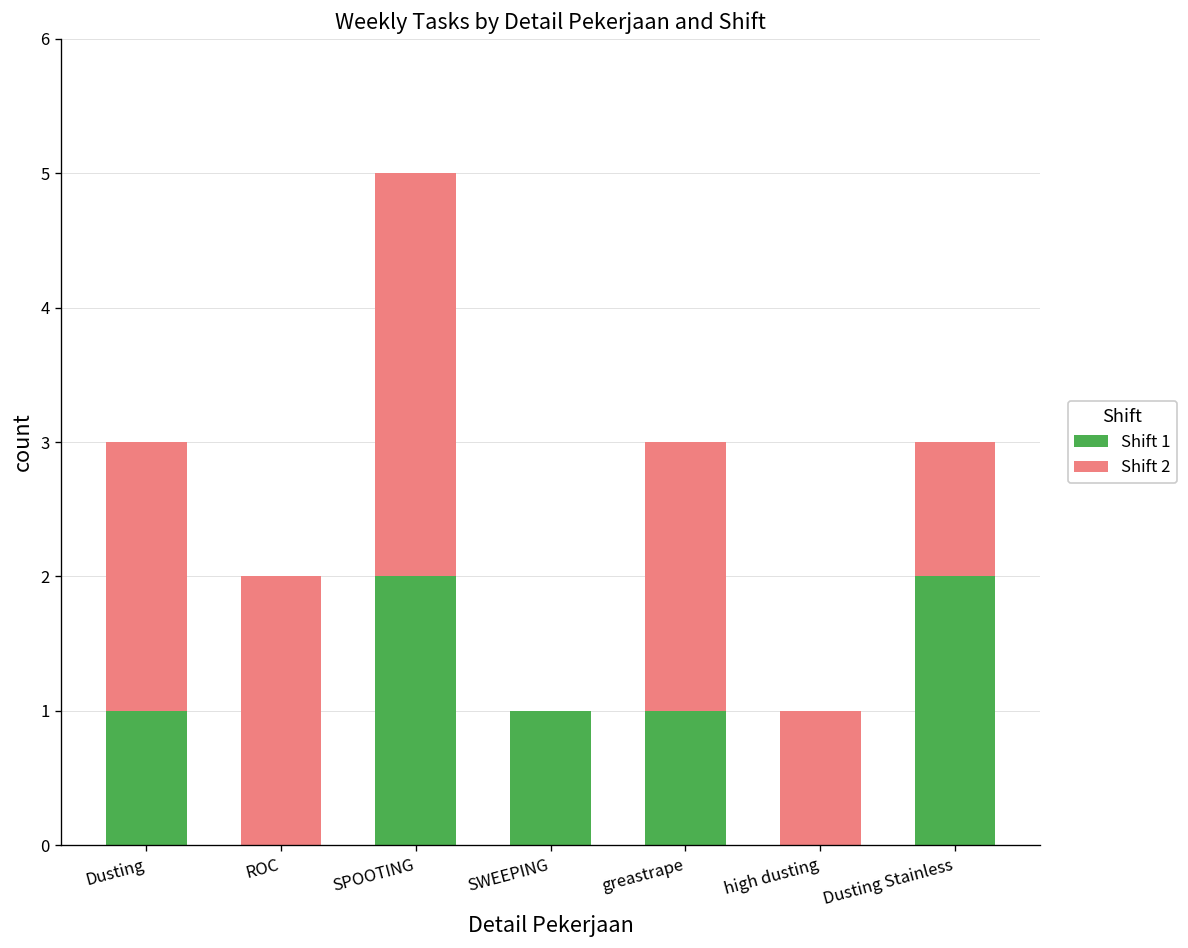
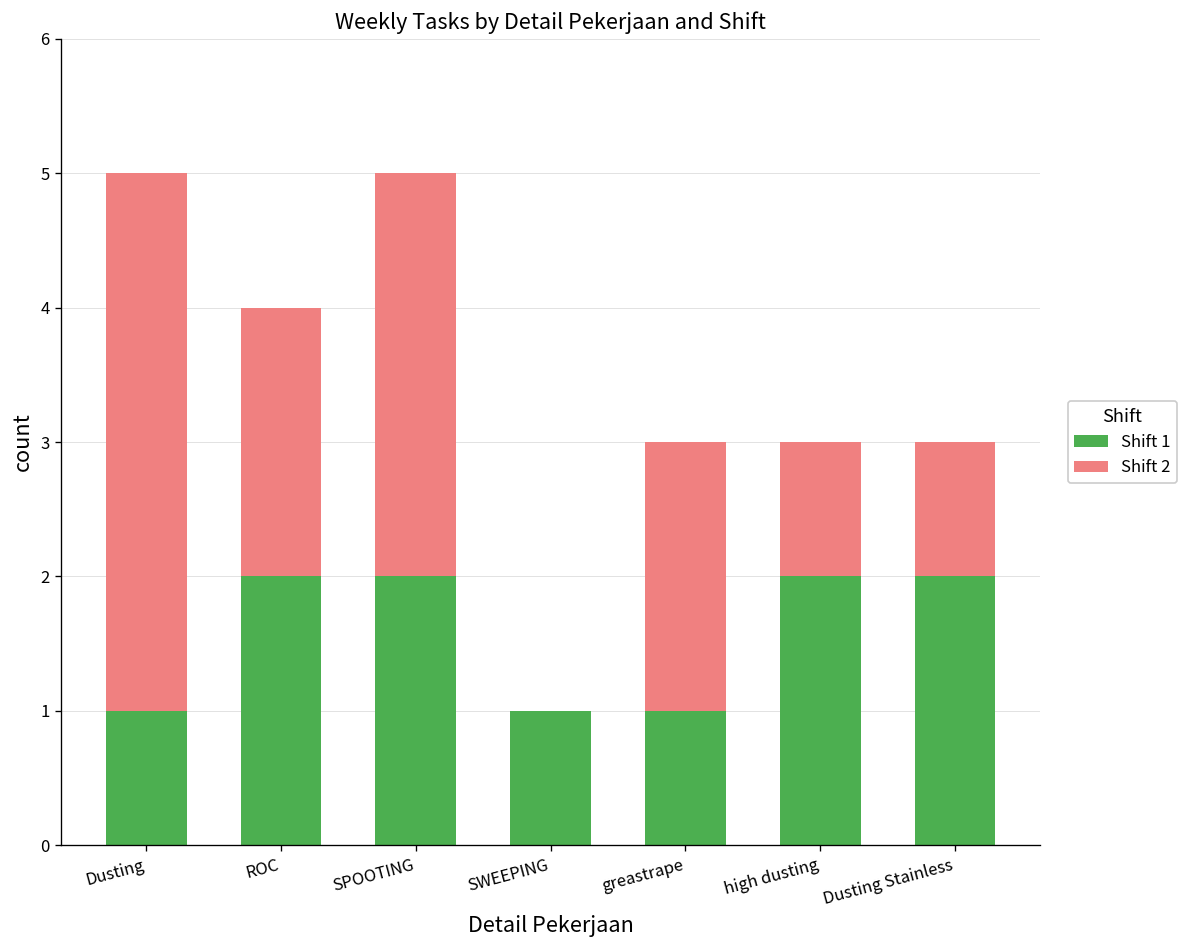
  {
    "Shift 1": {
      "Dusting": 1,
-     "ROC": 0,
+     "ROC": 2,
      "SPOOTING": 2,
      "SWEEPING": 1,
      "greastrape": 1,
-     "high dusting": 0,
+     "high dusting": 2,
      "Dusting Stainless": 2
    },
    "Shift 2": {
-     "Dusting": 2,
+     "Dusting": 4,
      "ROC": 2,
      "SPOOTING": 3,
      "SWEEPING": 0,
      "greastrape": 2,
      "high dusting": 1,
      "Dusting Stainless": 1
    }
  }
